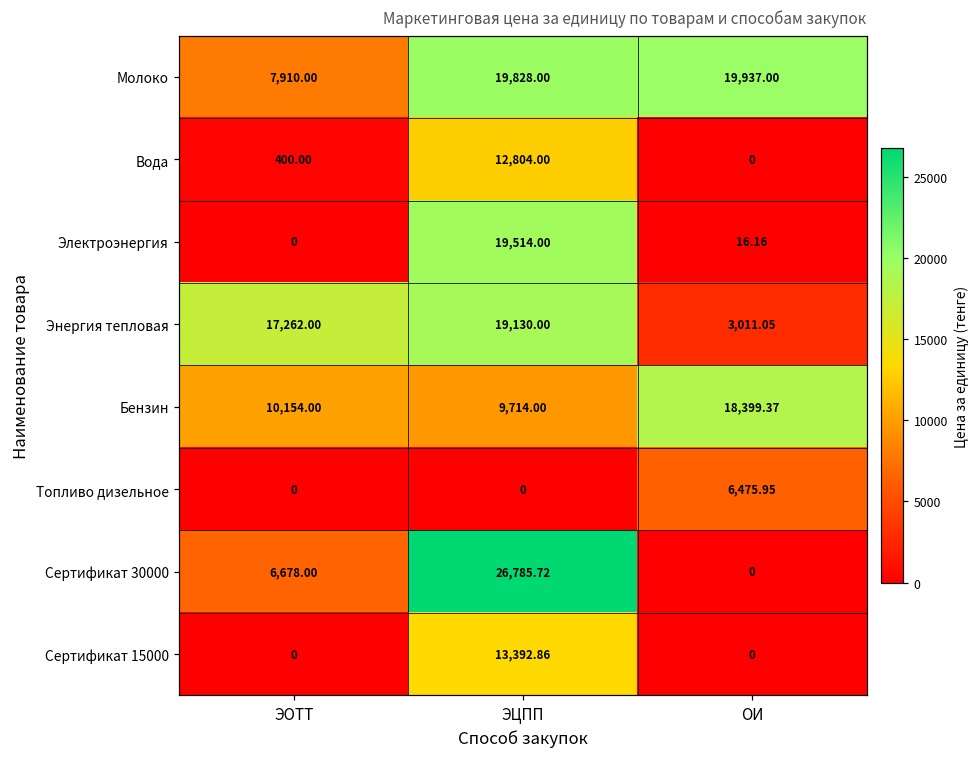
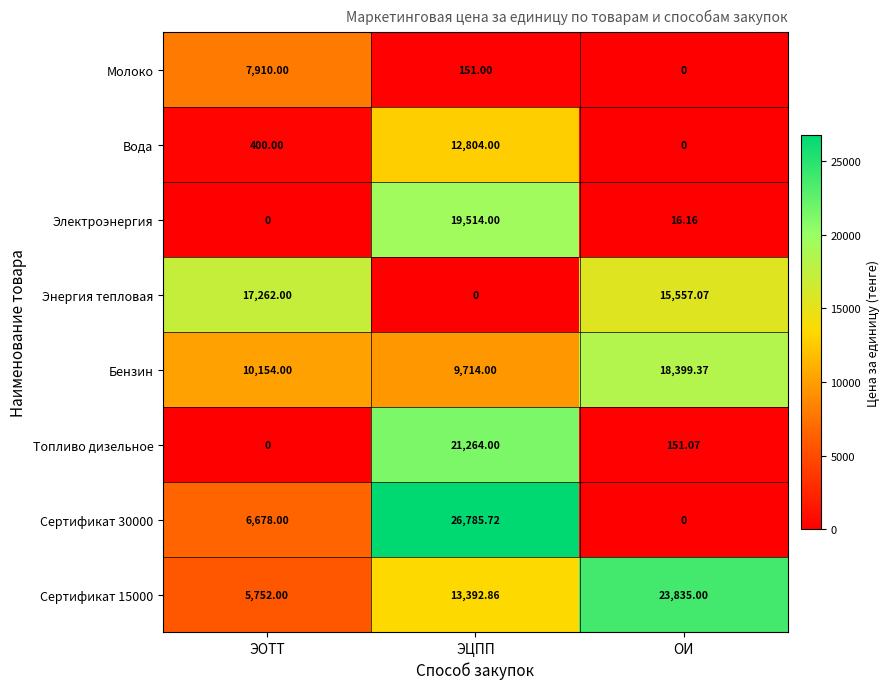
  {
    "Молоко": {
      "ЭОТТ": "7,910.00",
-     "ЭЦПП": "19,828.00",
-     "ОИ": "19,937.00"
+     "ЭЦПП": "151.00",
+     "ОИ": "0"
    },
    "Вода": {
      "ЭОТТ": "400.00",
      "ЭЦПП": "12,804.00",
      "ОИ": "0"
    },
    "Электроэнергия": {
      "ЭОТТ": "0",
      "ЭЦПП": "19,514.00",
      "ОИ": "16.16"
    },
    "Энергия тепловая": {
      "ЭОТТ": "17,262.00",
-     "ЭЦПП": "19,130.00",
-     "ОИ": "3,011.05"
+     "ЭЦПП": "0",
+     "ОИ": "15,557.07"
    },
    "Бензин": {
      "ЭОТТ": "10,154.00",
      "ЭЦПП": "9,714.00",
      "ОИ": "18,399.37"
    },
    "Топливо дизельное": {
      "ЭОТТ": "0",
-     "ЭЦПП": "0",
-     "ОИ": "6,475.95"
+     "ЭЦПП": "21,264.00",
+     "ОИ": "151.07"
    },
    "Сертификат 30000": {
      "ЭОТТ": "6,678.00",
      "ЭЦПП": "26,785.72",
      "ОИ": "0"
    },
    "Сертификат 15000": {
-     "ЭОТТ": "0",
+     "ЭОТТ": "5,752.00",
      "ЭЦПП": "13,392.86",
-     "ОИ": "0"
+     "ОИ": "23,835.00"
    }
  }
